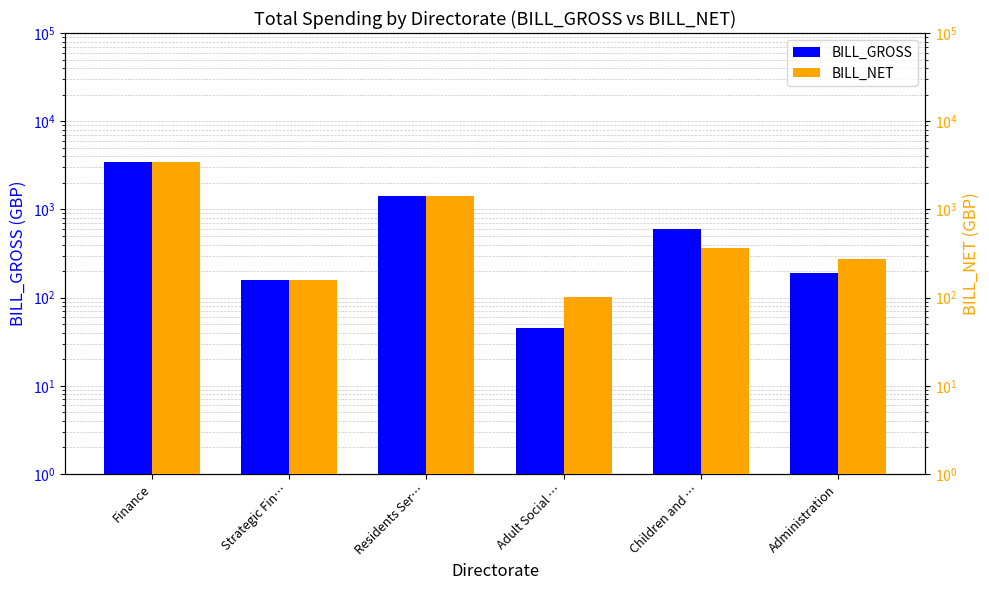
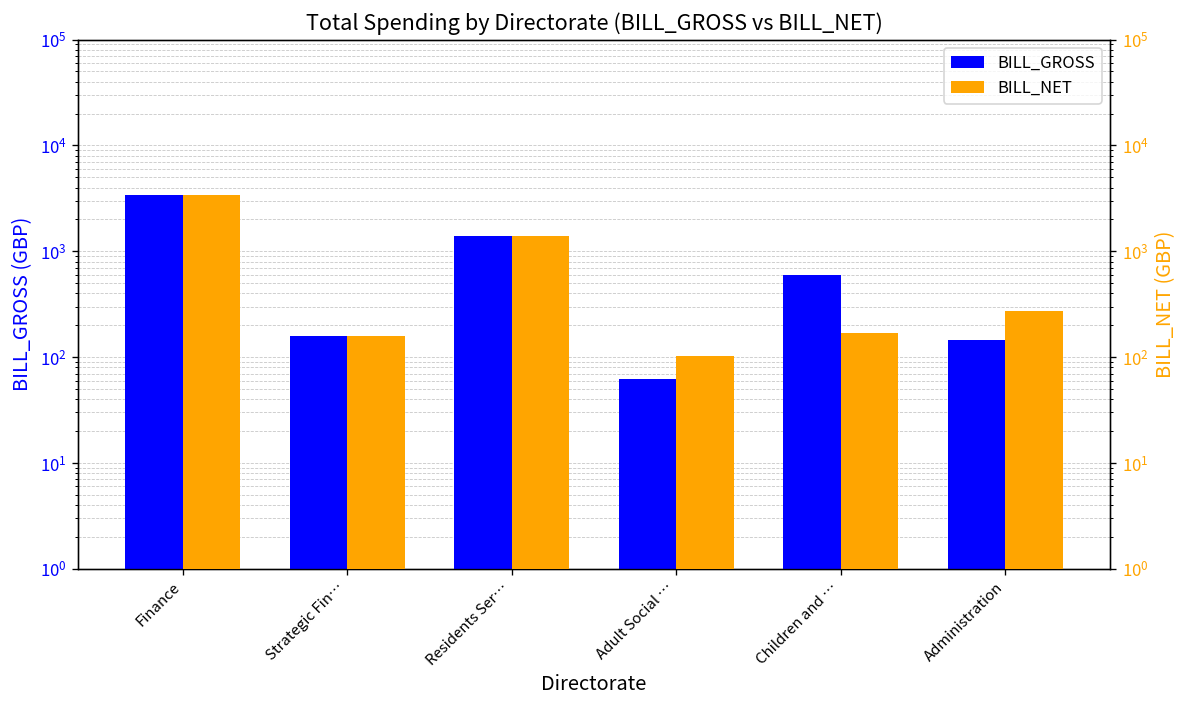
  {
    "BILL_GROSS": {
      "Finance": 3400,
      "Strategic Fin…": 160,
      "Residents Ser…": 1400,
-     "Adult Social …": 50,
+     "Adult Social …": 60,
      "Children and …": 600,
-     "Administration": 190
+     "Administration": 140
    },
    "BILL_NET": {
      "Finance": 3400,
      "Strategic Fin…": 160,
      "Residents Ser…": 1400,
      "Adult Social …": 100,
-     "Children and …": 370,
+     "Children and …": 170,
      "Administration": 270
    }
  }
